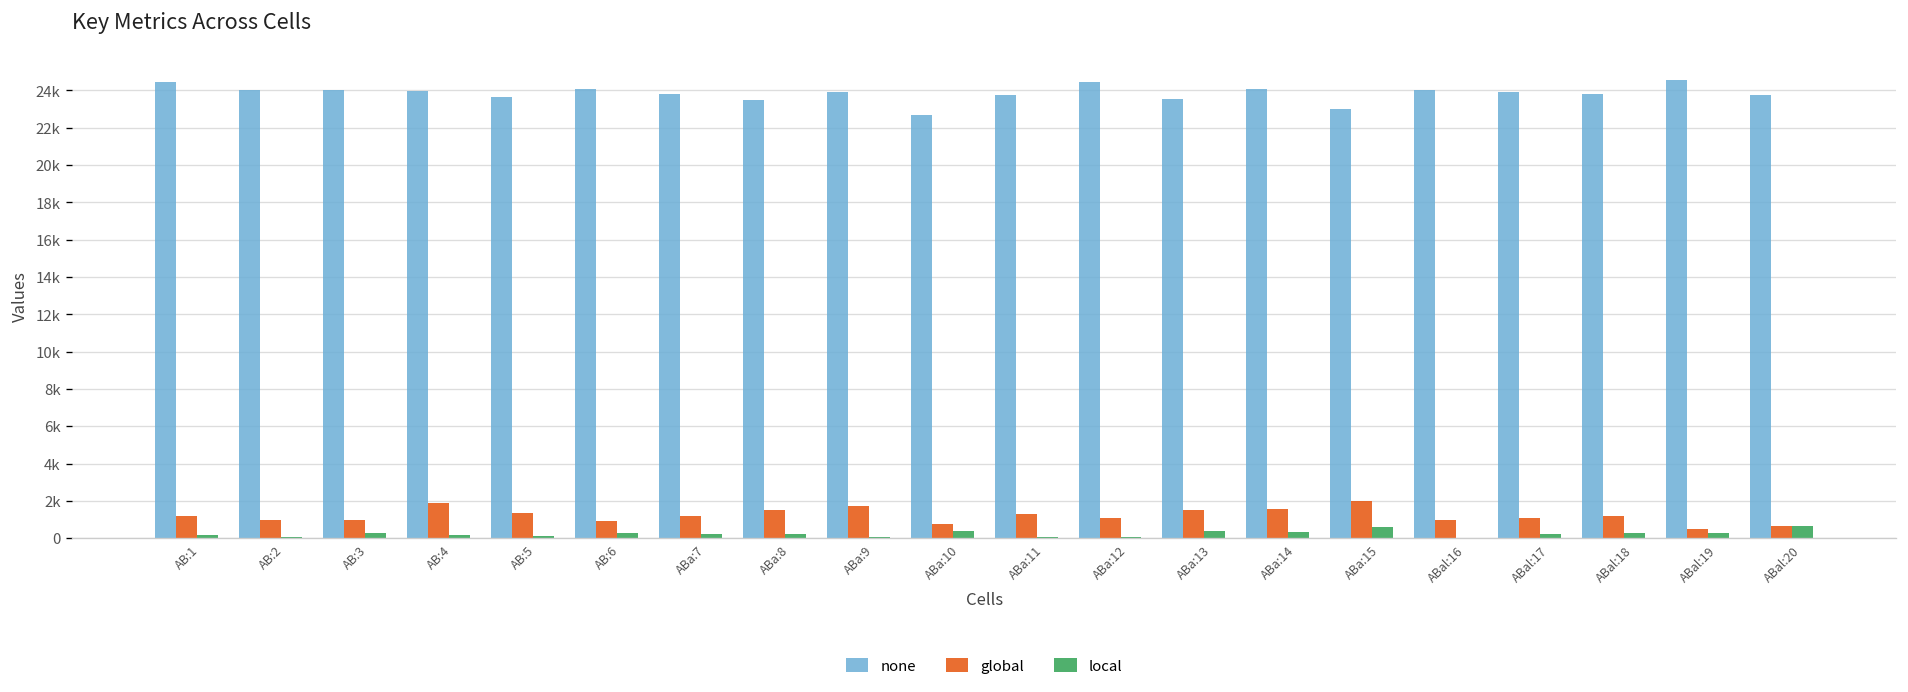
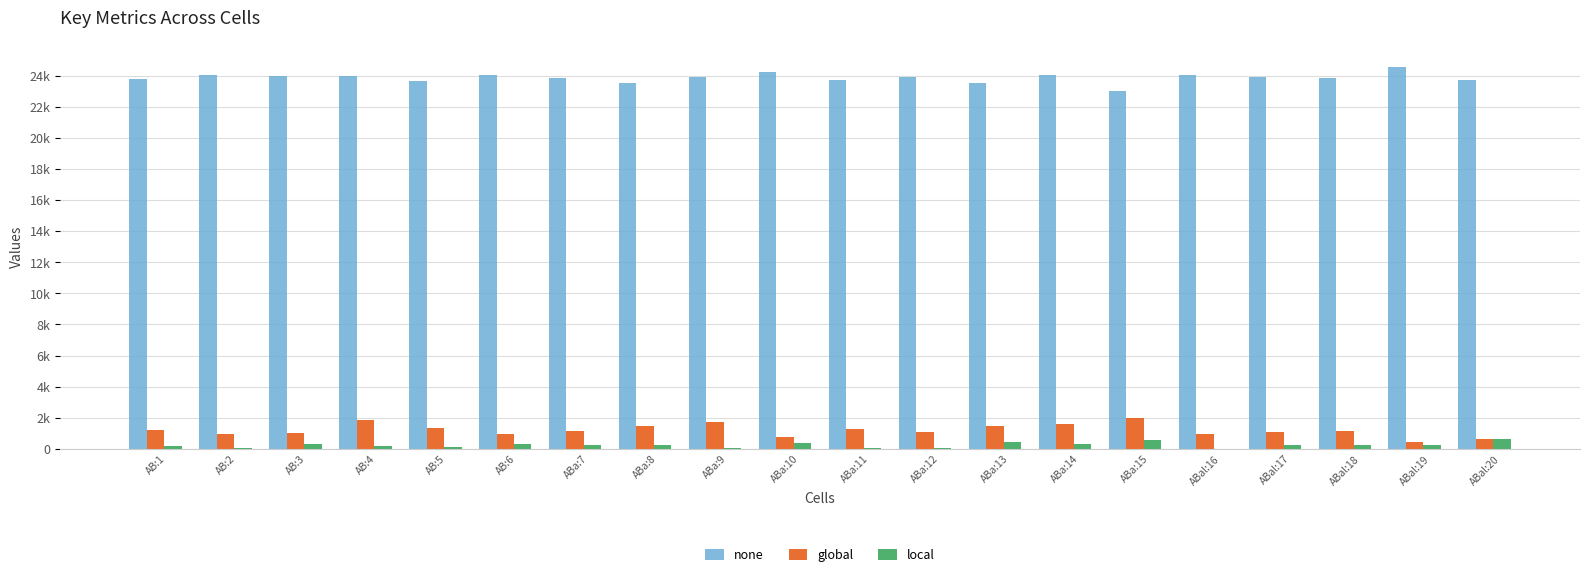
  {
    "none": {
-     "AB:1": 24400,
+     "AB:1": 23800,
      "AB:2": 24000,
      "AB:3": 24000,
      "AB:4": 23900,
      "AB:5": 23600,
      "AB:6": 24100,
      "ABa:7": 23800,
      "ABa:8": 23500,
      "ABa:9": 23900,
-     "ABa:10": 22700,
+     "ABa:10": 24300,
      "ABa:11": 23700,
-     "ABa:12": 24500,
+     "ABa:12": 23900,
      "ABa:13": 23500,
      "ABa:14": 24100,
      "ABa:15": 23000,
      "ABal:16": 24000,
      "ABal:17": 23900,
      "ABal:18": 23800,
      "ABal:19": 24500,
      "ABal:20": 23700
    },
    "global": {
      "AB:1": 1200,
      "AB:2": 1000,
      "AB:3": 1000,
      "AB:4": 1900,
      "AB:5": 1400,
      "AB:6": 900,
      "ABa:7": 1200,
      "ABa:8": 1500,
      "ABa:9": 1700,
      "ABa:10": 700,
      "ABa:11": 1300,
      "ABa:12": 1100,
      "ABa:13": 1500,
      "ABa:14": 1600,
      "ABa:15": 2000,
      "ABal:16": 1000,
      "ABal:17": 1100,
      "ABal:18": 1200,
      "ABal:19": 500,
      "ABal:20": 700
    },
    "local": {
      "AB:1": 200,
      "AB:3": 300,
      "AB:6": 300,
      "ABa:7": 200,
      "ABa:8": 200,
      "ABa:10": 400,
      "ABa:13": 400,
      "ABa:14": 300,
      "ABa:15": 600,
      "ABal:17": 200,
      "ABal:18": 300,
      "ABal:19": 300,
      "ABal:20": 600
    }
  }
